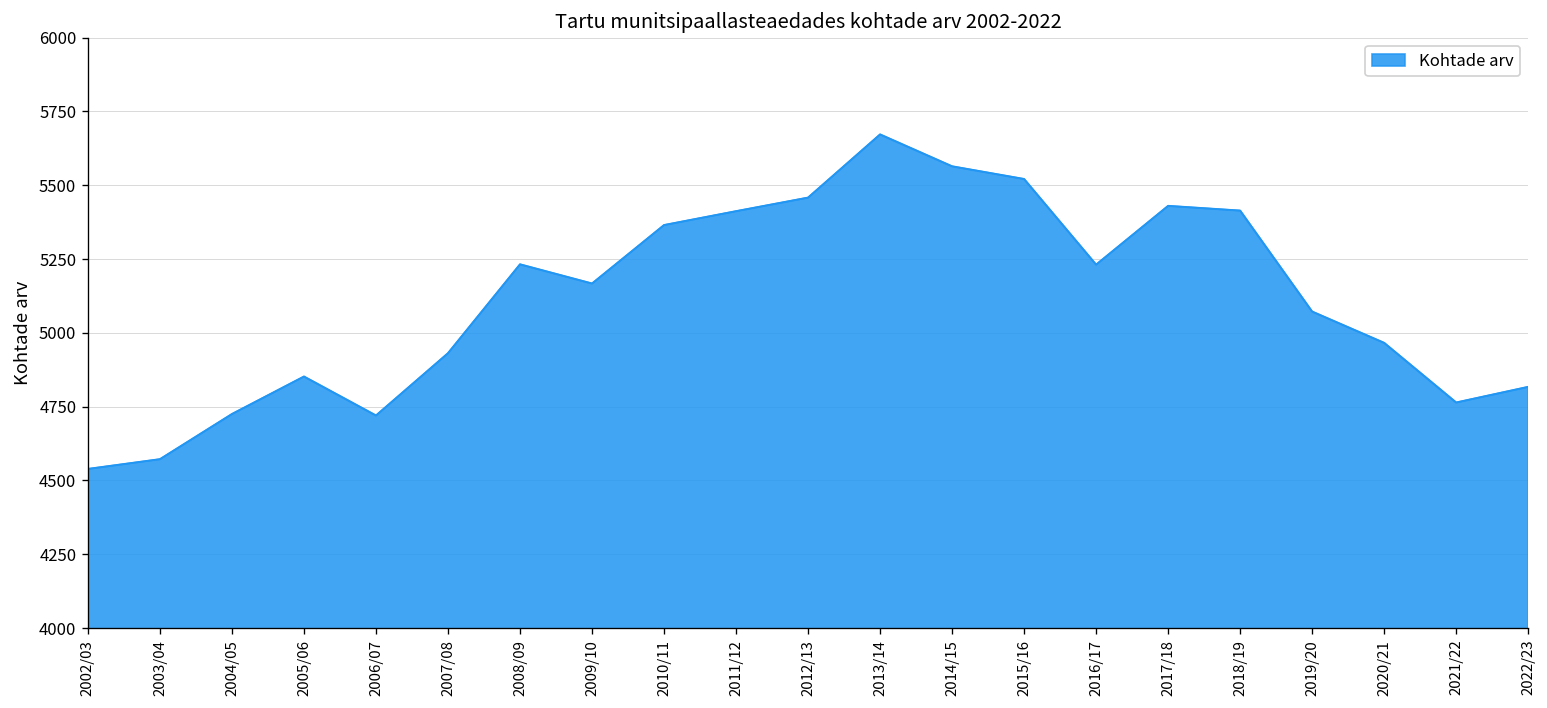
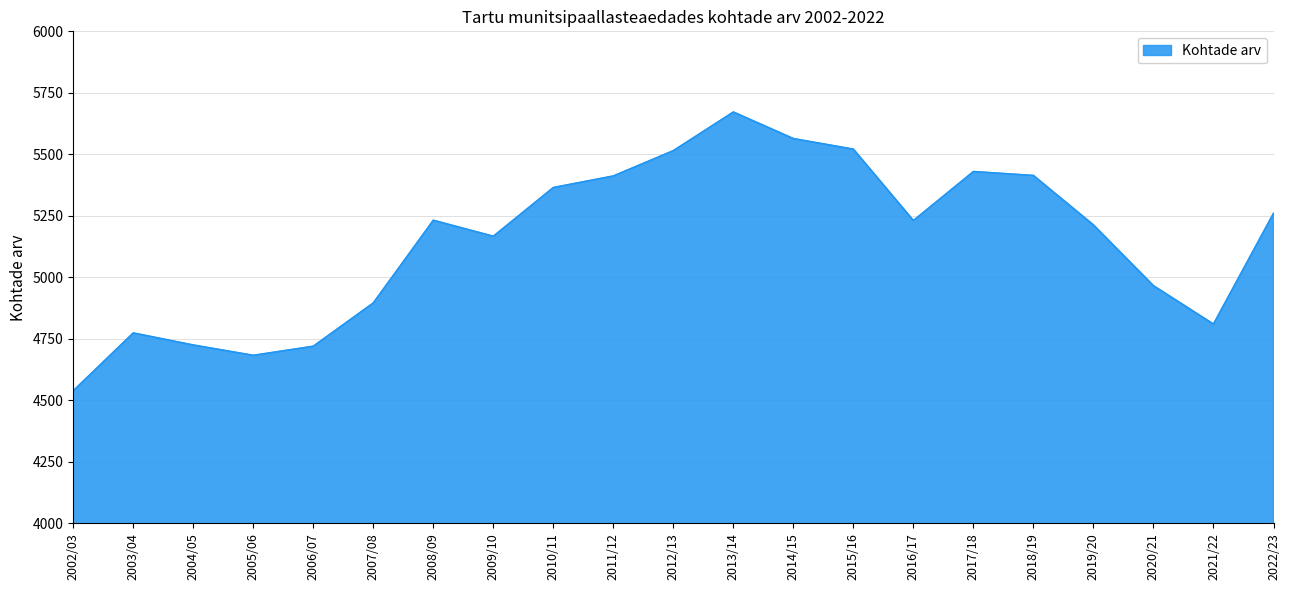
  {
    "2002/03": 4540,
-   "2003/04": 4570,
+   "2003/04": 4770,
    "2004/05": 4730,
-   "2005/06": 4850,
+   "2005/06": 4680,
    "2006/07": 4720,
-   "2007/08": 4930,
+   "2007/08": 4900,
    "2008/09": 5230,
    "2009/10": 5170,
    "2010/11": 5370,
    "2011/12": 5410,
-   "2012/13": 5460,
+   "2012/13": 5520,
    "2013/14": 5670,
    "2014/15": 5560,
    "2015/16": 5520,
    "2016/17": 5230,
    "2017/18": 5430,
    "2018/19": 5410,
-   "2019/20": 5070,
+   "2019/20": 5210,
    "2020/21": 4970,
-   "2021/22": 4760,
-   "2022/23": 4820
+   "2021/22": 4810,
+   "2022/23": 5260
  }
